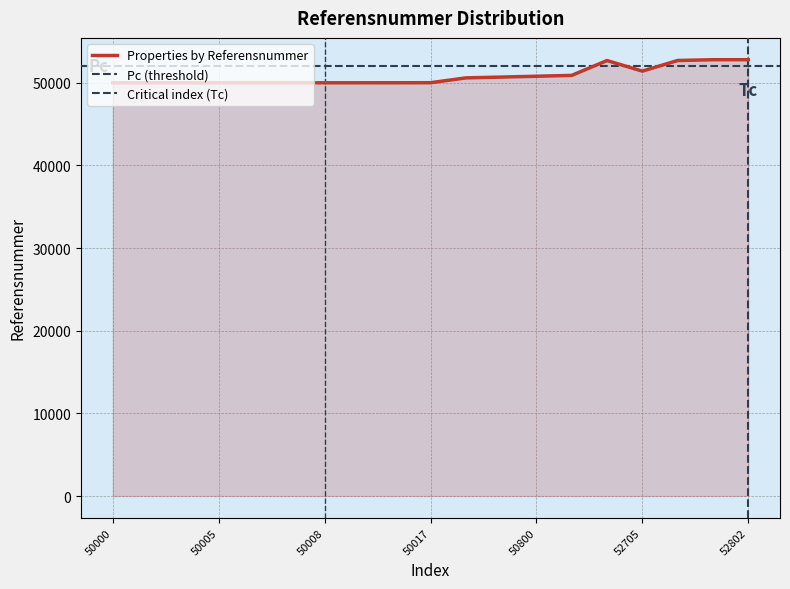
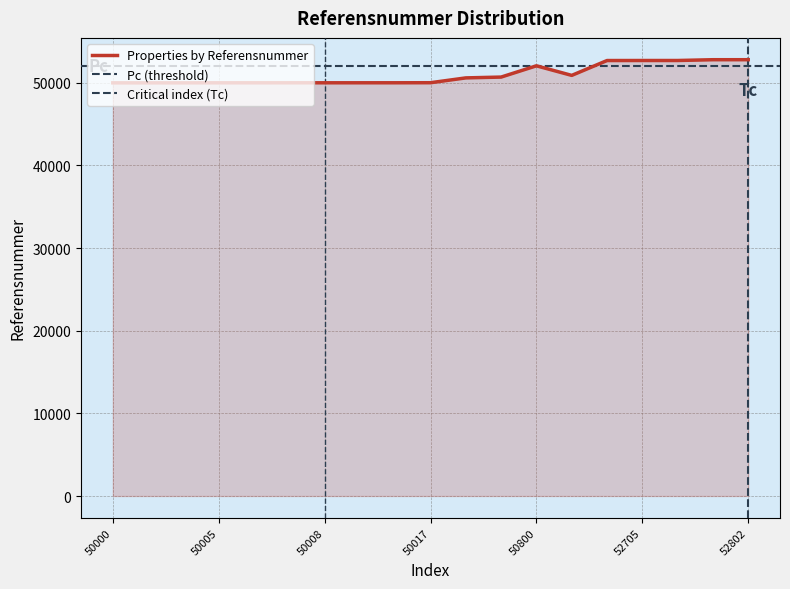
  {
    "50008": 50000,
    "50017": 50000,
-   "50800": 51000,
-   "52705": 51000,
+   "50800": 52000,
+   "52705": 53000,
    "52802": 53000
  }
